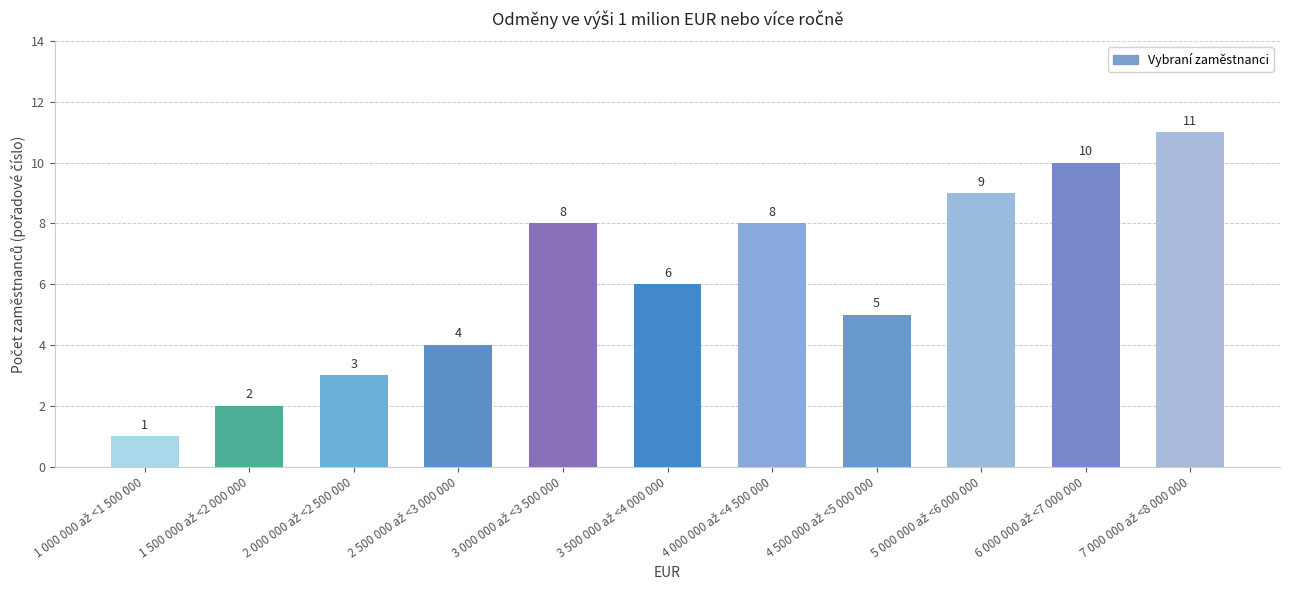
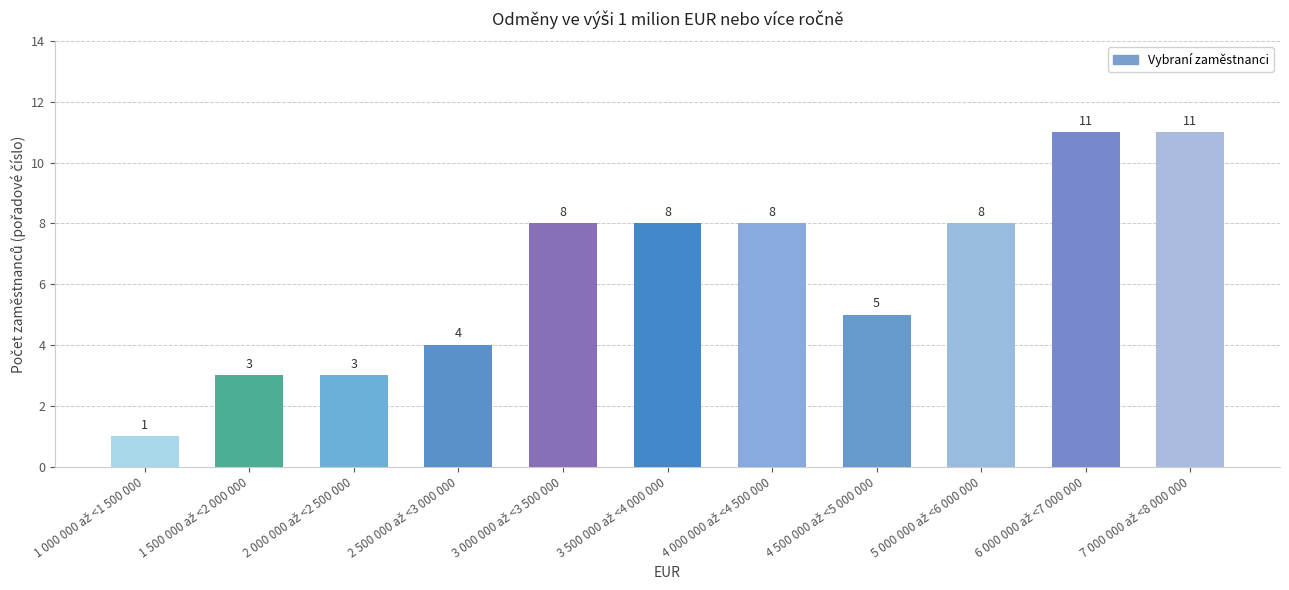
  {
    "1 000 000 až <1 500 000": 1,
-   "1 500 000 až <2 000 000": 2,
+   "1 500 000 až <2 000 000": 3,
    "2 000 000 až <2 500 000": 3,
    "2 500 000 až <3 000 000": 4,
    "3 000 000 až <3 500 000": 8,
-   "3 500 000 až <4 000 000": 6,
+   "3 500 000 až <4 000 000": 8,
    "4 000 000 až <4 500 000": 8,
    "4 500 000 až <5 000 000": 5,
-   "5 000 000 až <6 000 000": 9,
-   "6 000 000 až <7 000 000": 10,
+   "5 000 000 až <6 000 000": 8,
+   "6 000 000 až <7 000 000": 11,
    "7 000 000 až <8 000 000": 11
  }
